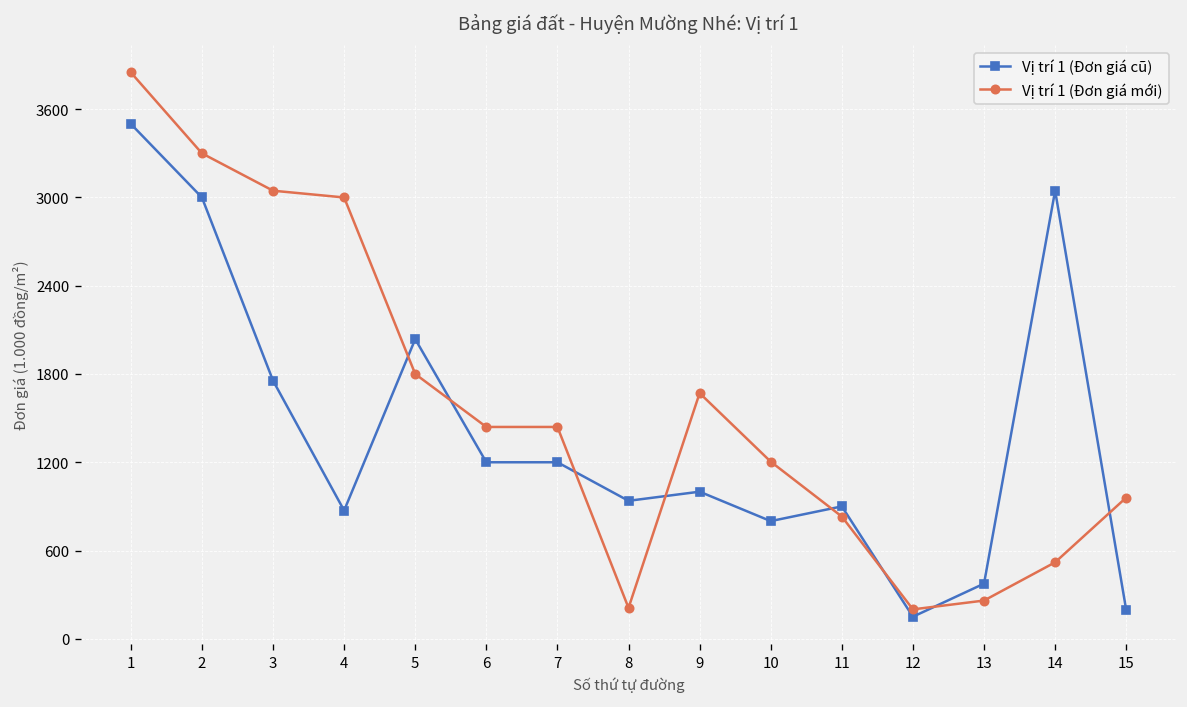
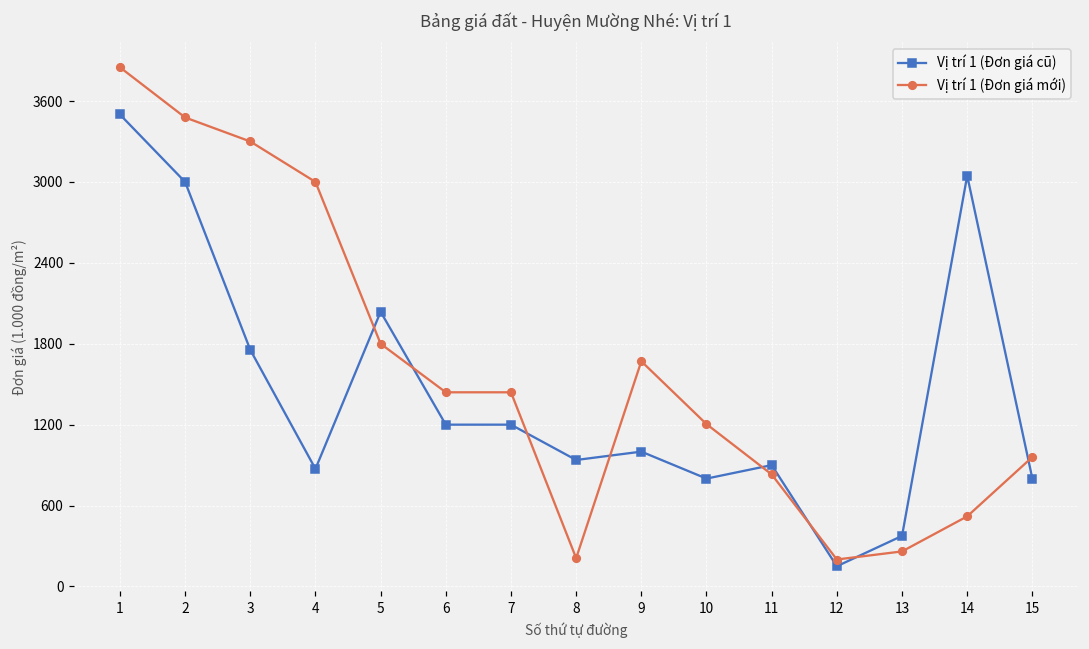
  {
    "Vị trí 1 (Đơn giá cũ)": {
      "1": 3500,
      "2": 3000,
      "3": 1760,
      "4": 870,
      "5": 2040,
      "6": 1200,
      "7": 1200,
      "8": 940,
      "9": 1000,
      "10": 800,
      "11": 900,
      "12": 150,
      "13": 380,
      "14": 3050,
-     "15": 200
+     "15": 800
    },
    "Vị trí 1 (Đơn giá mới)": {
      "1": 3850,
-     "2": 3300,
-     "3": 3050,
+     "2": 3480,
+     "3": 3300,
      "4": 3000,
      "5": 1800,
      "6": 1440,
      "7": 1440,
      "8": 210,
      "9": 1670,
      "10": 1200,
      "11": 830,
      "12": 200,
      "13": 260,
      "14": 520,
      "15": 960
    }
  }
